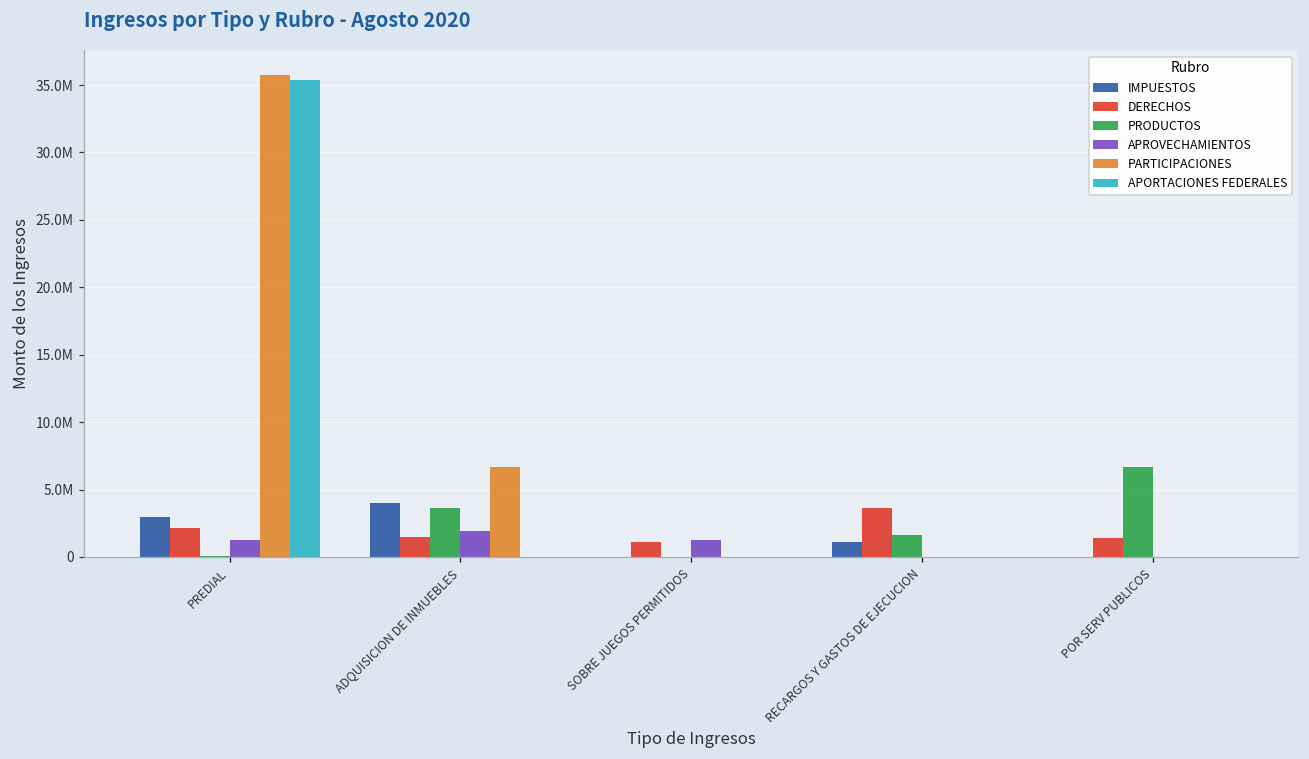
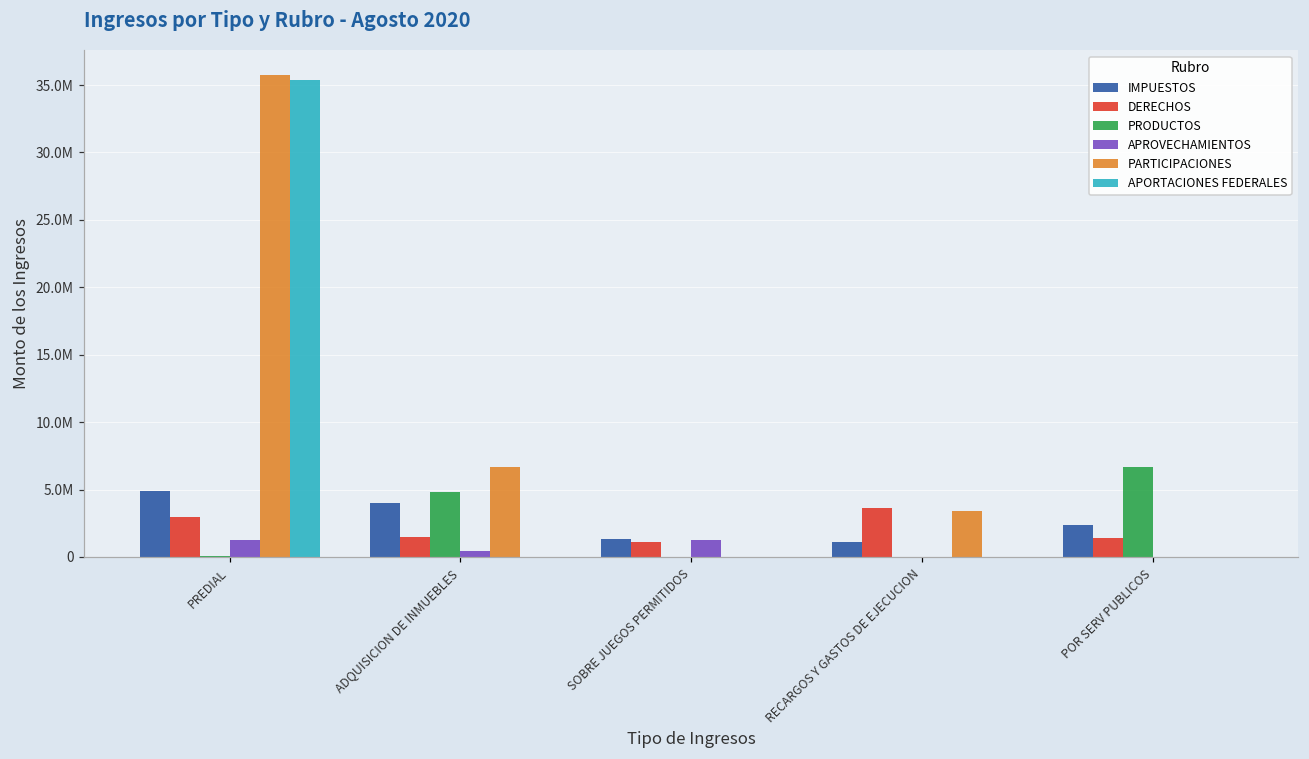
  {
    "IMPUESTOS": {
-     "PREDIAL": 2900000,
+     "PREDIAL": 4900000,
      "ADQUISICION DE INMUEBLES": 4000000,
-     "SOBRE JUEGOS PERMITIDOS": 0,
+     "SOBRE JUEGOS PERMITIDOS": 1300000,
      "RECARGOS Y GASTOS DE EJECUCION": 1100000,
-     "POR SERV PUBLICOS": 0
+     "POR SERV PUBLICOS": 2400000
    },
    "DERECHOS": {
-     "PREDIAL": 2200000,
+     "PREDIAL": 3000000,
      "ADQUISICION DE INMUEBLES": 1500000,
      "SOBRE JUEGOS PERMITIDOS": 1100000,
      "RECARGOS Y GASTOS DE EJECUCION": 3600000,
      "POR SERV PUBLICOS": 1400000
    },
    "PRODUCTOS": {
-     "ADQUISICION DE INMUEBLES": 3700000,
+     "ADQUISICION DE INMUEBLES": 4800000,
      "SOBRE JUEGOS PERMITIDOS": 0,
-     "RECARGOS Y GASTOS DE EJECUCION": 1600000,
+     "RECARGOS Y GASTOS DE EJECUCION": 0,
      "POR SERV PUBLICOS": 6700000
    },
    "APROVECHAMIENTOS": {
      "PREDIAL": 1300000,
-     "ADQUISICION DE INMUEBLES": 1900000,
+     "ADQUISICION DE INMUEBLES": 400000,
      "SOBRE JUEGOS PERMITIDOS": 1300000,
      "RECARGOS Y GASTOS DE EJECUCION": 0,
      "POR SERV PUBLICOS": 0
    },
    "PARTICIPACIONES": {
      "PREDIAL": 35800000,
      "ADQUISICION DE INMUEBLES": 6600000,
      "SOBRE JUEGOS PERMITIDOS": 0,
-     "RECARGOS Y GASTOS DE EJECUCION": 0,
+     "RECARGOS Y GASTOS DE EJECUCION": 3400000,
      "POR SERV PUBLICOS": 0
    },
    "APORTACIONES FEDERALES": {
      "PREDIAL": 35400000,
      "ADQUISICION DE INMUEBLES": 0,
      "SOBRE JUEGOS PERMITIDOS": 0,
      "RECARGOS Y GASTOS DE EJECUCION": 0,
      "POR SERV PUBLICOS": 0
    }
  }
